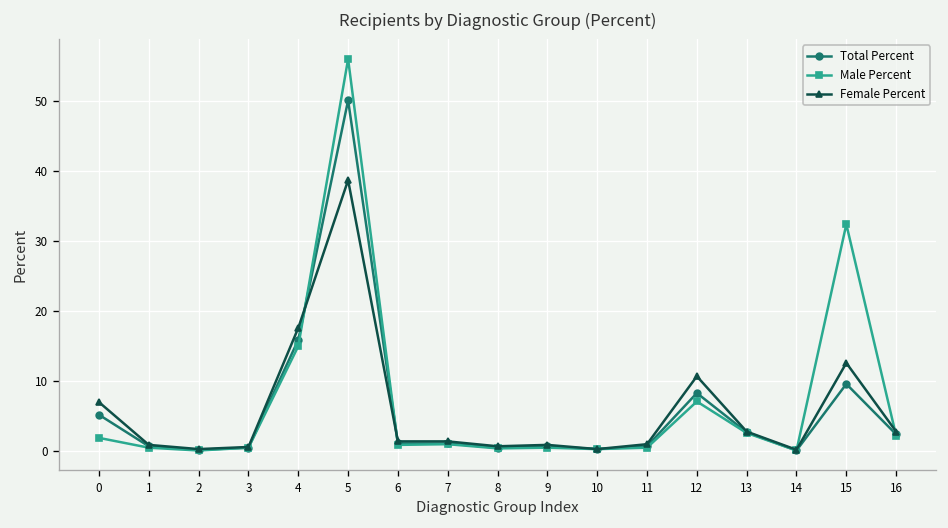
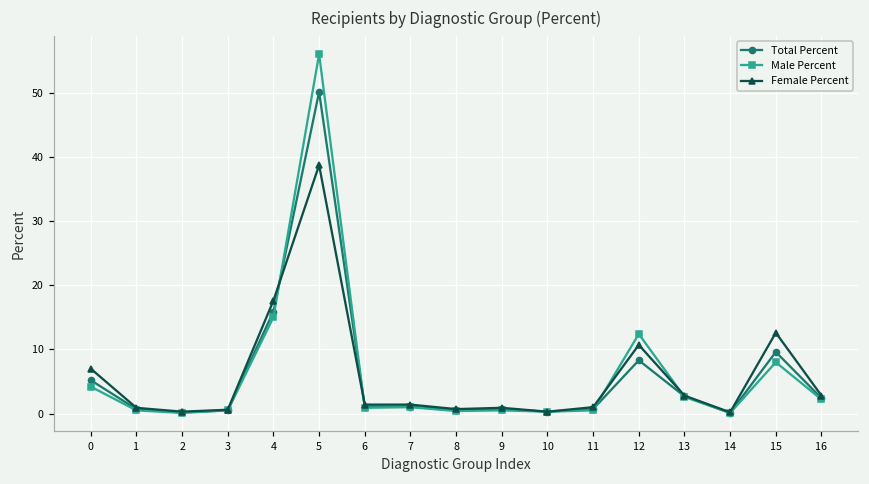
  {
    "Male Percent": {
-     "0": 2,
+     "0": 4,
      "4": 15,
      "5": 56,
-     "12": 7,
-     "15": 32
+     "12": 12,
+     "15": 8
    }
  }
